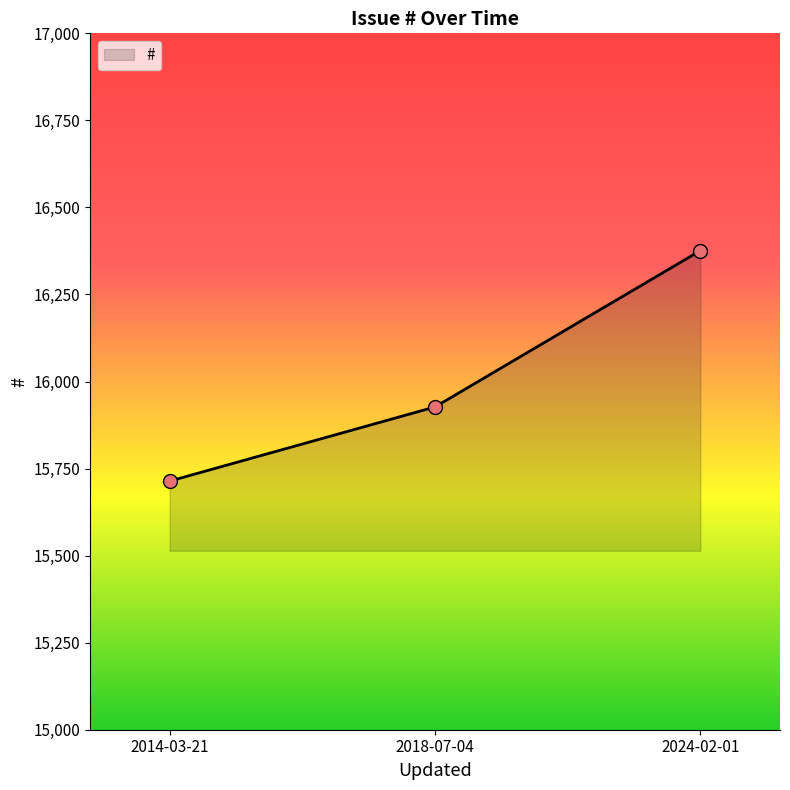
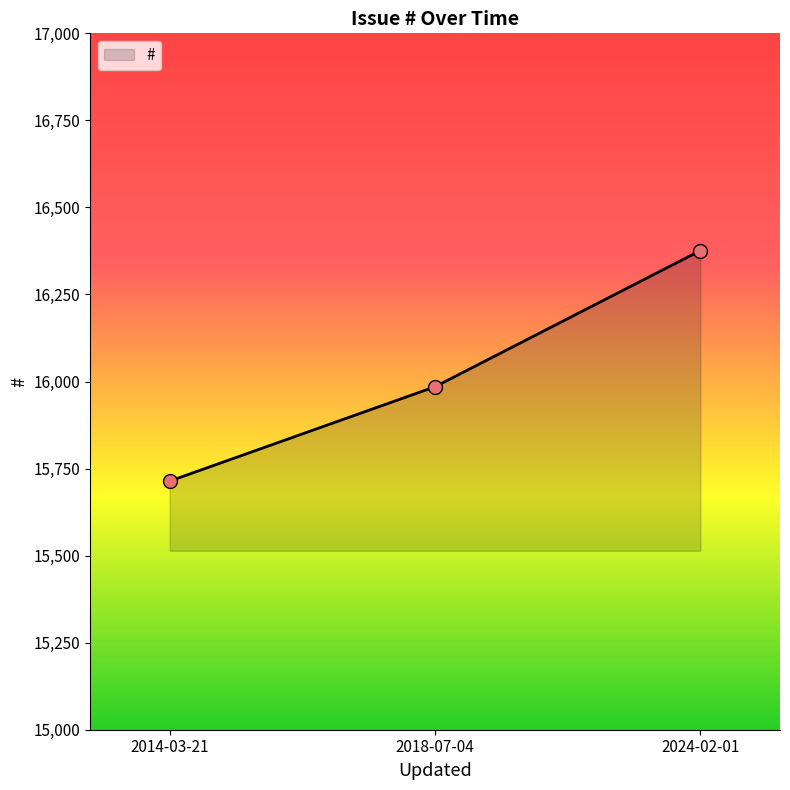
  {
    "2014-03-21": "15,710",
-   "2018-07-04": "15,930",
+   "2018-07-04": "15,990",
    "2024-02-01": "16,380"
  }
